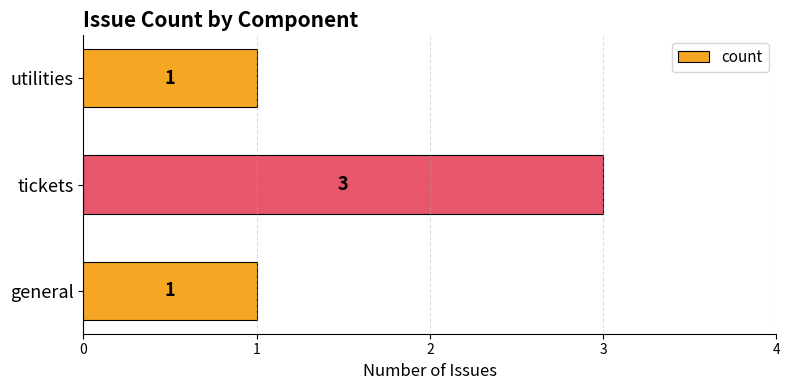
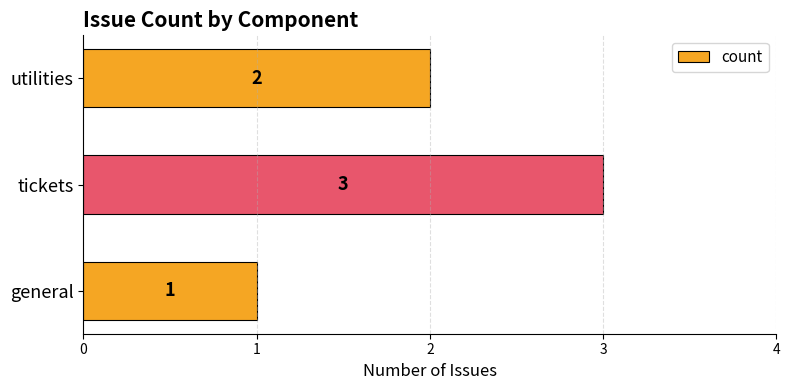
  {
-   "utilities": 1,
+   "utilities": 2,
    "tickets": 3,
    "general": 1
  }
